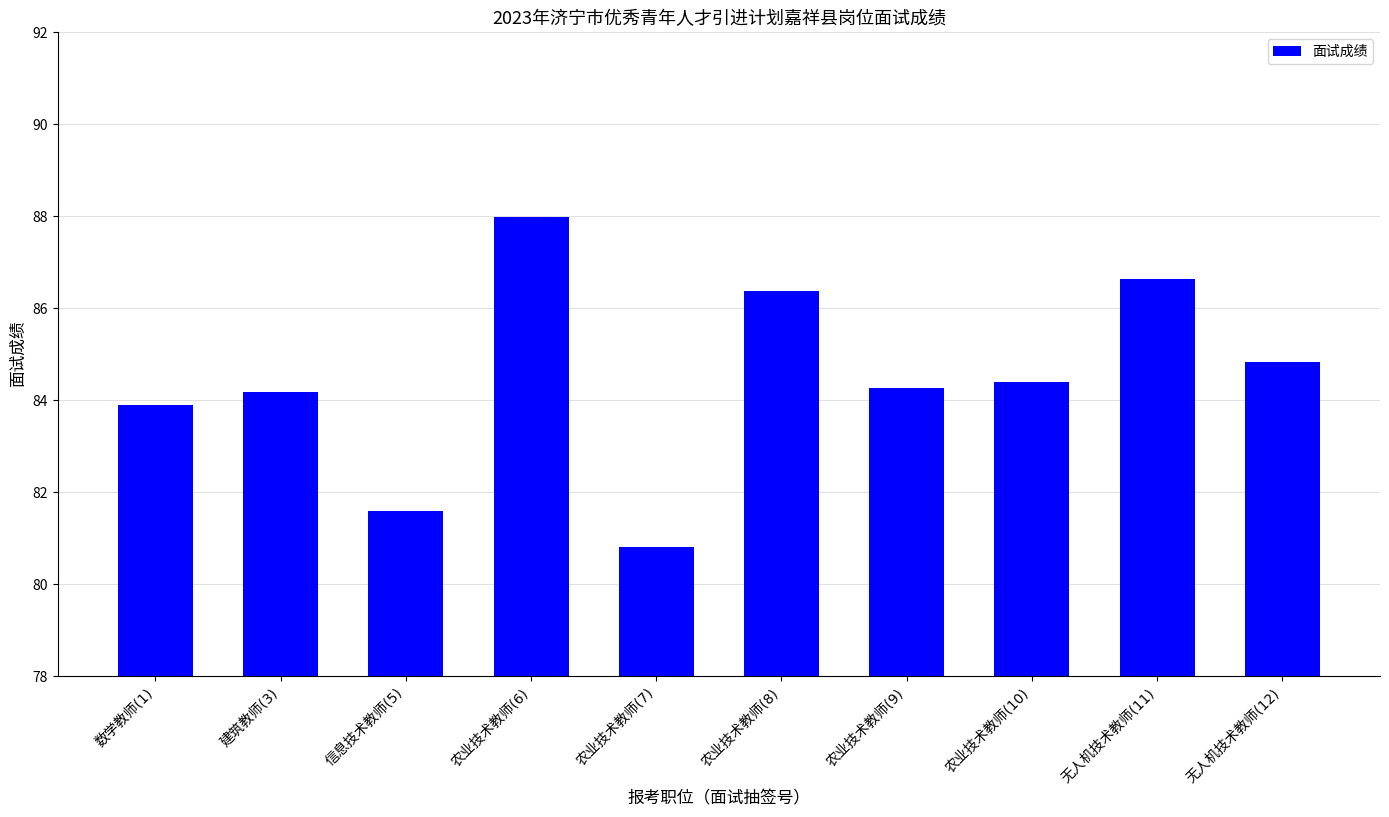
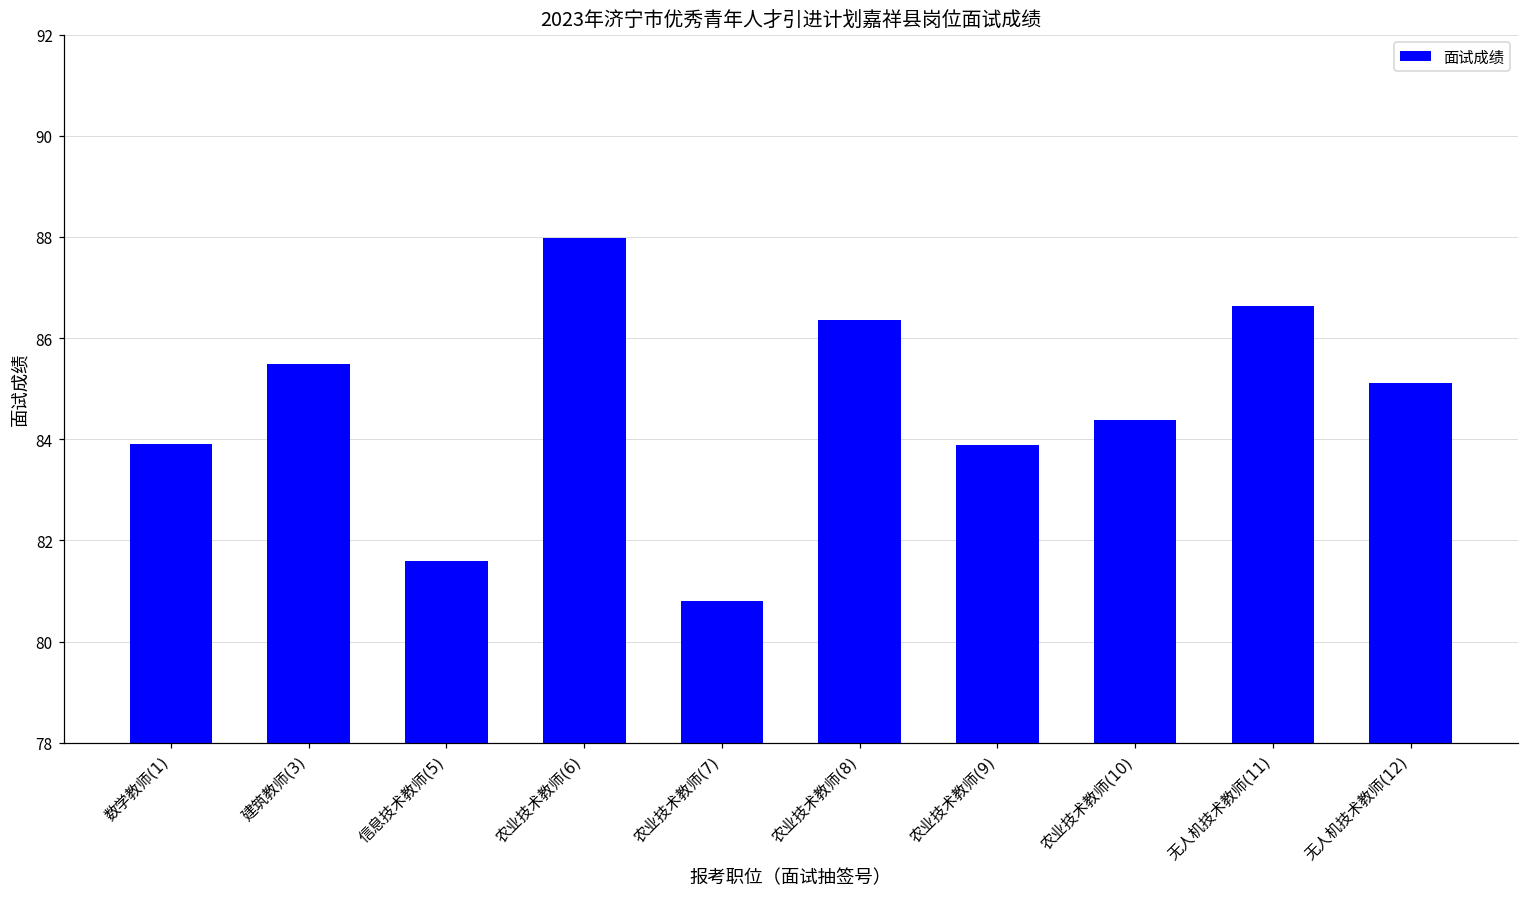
  {
    "数学教师(1)": 83.9,
-   "建筑教师(3)": 84.2,
+   "建筑教师(3)": 85.5,
    "信息技术教师(5)": 81.6,
    "农业技术教师(6)": 88.0,
    "农业技术教师(7)": 80.8,
    "农业技术教师(8)": 86.4,
-   "农业技术教师(9)": 84.3,
+   "农业技术教师(9)": 83.9,
    "农业技术教师(10)": 84.4,
    "无人机技术教师(11)": 86.6,
-   "无人机技术教师(12)": 84.8
+   "无人机技术教师(12)": 85.1
  }
